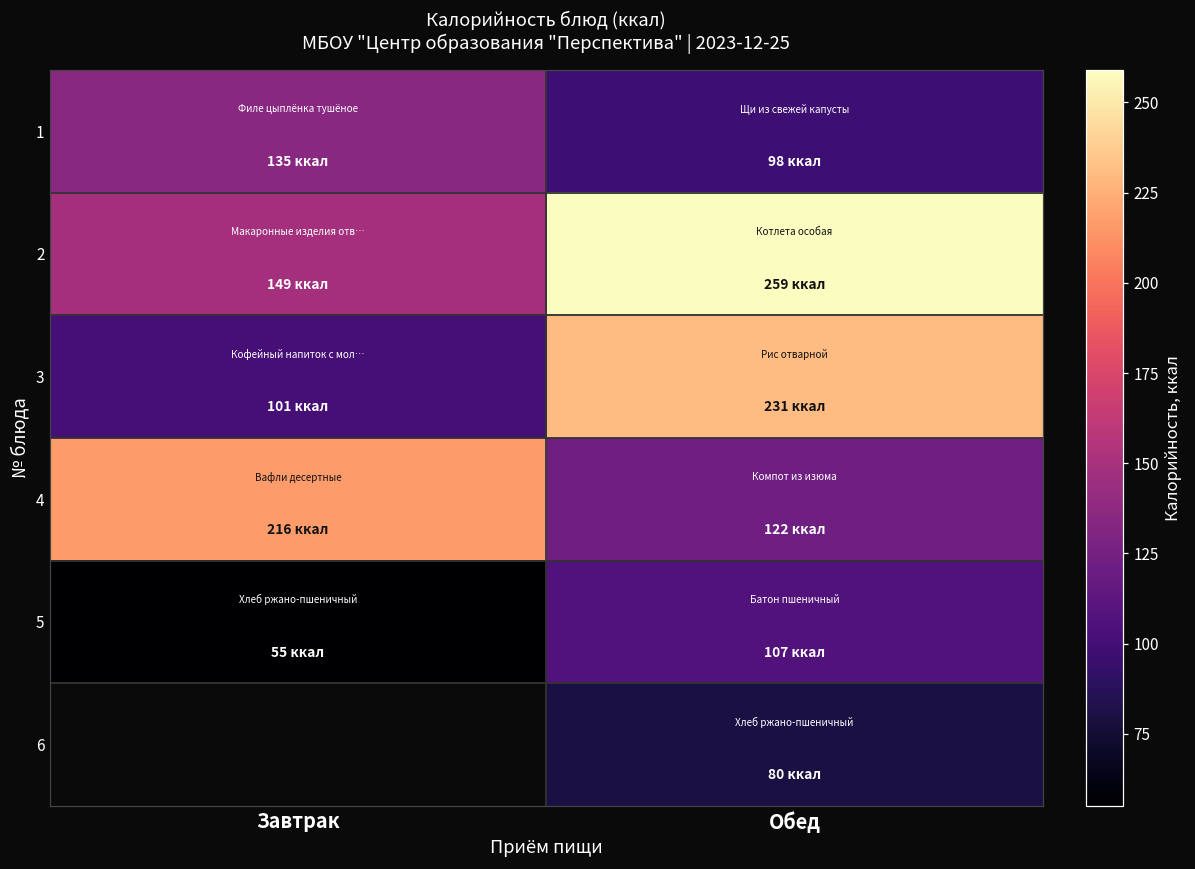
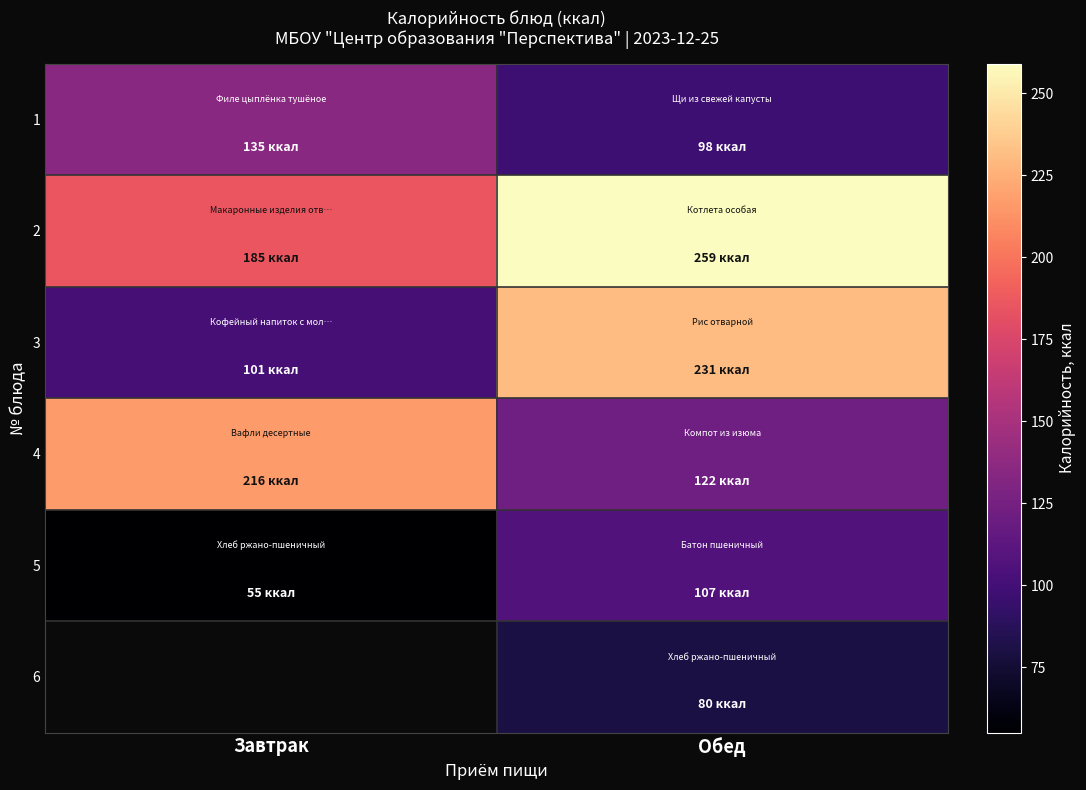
  {
    "2": {
-     "Завтрак": 149
+     "Завтрак": 185
    }
  }
